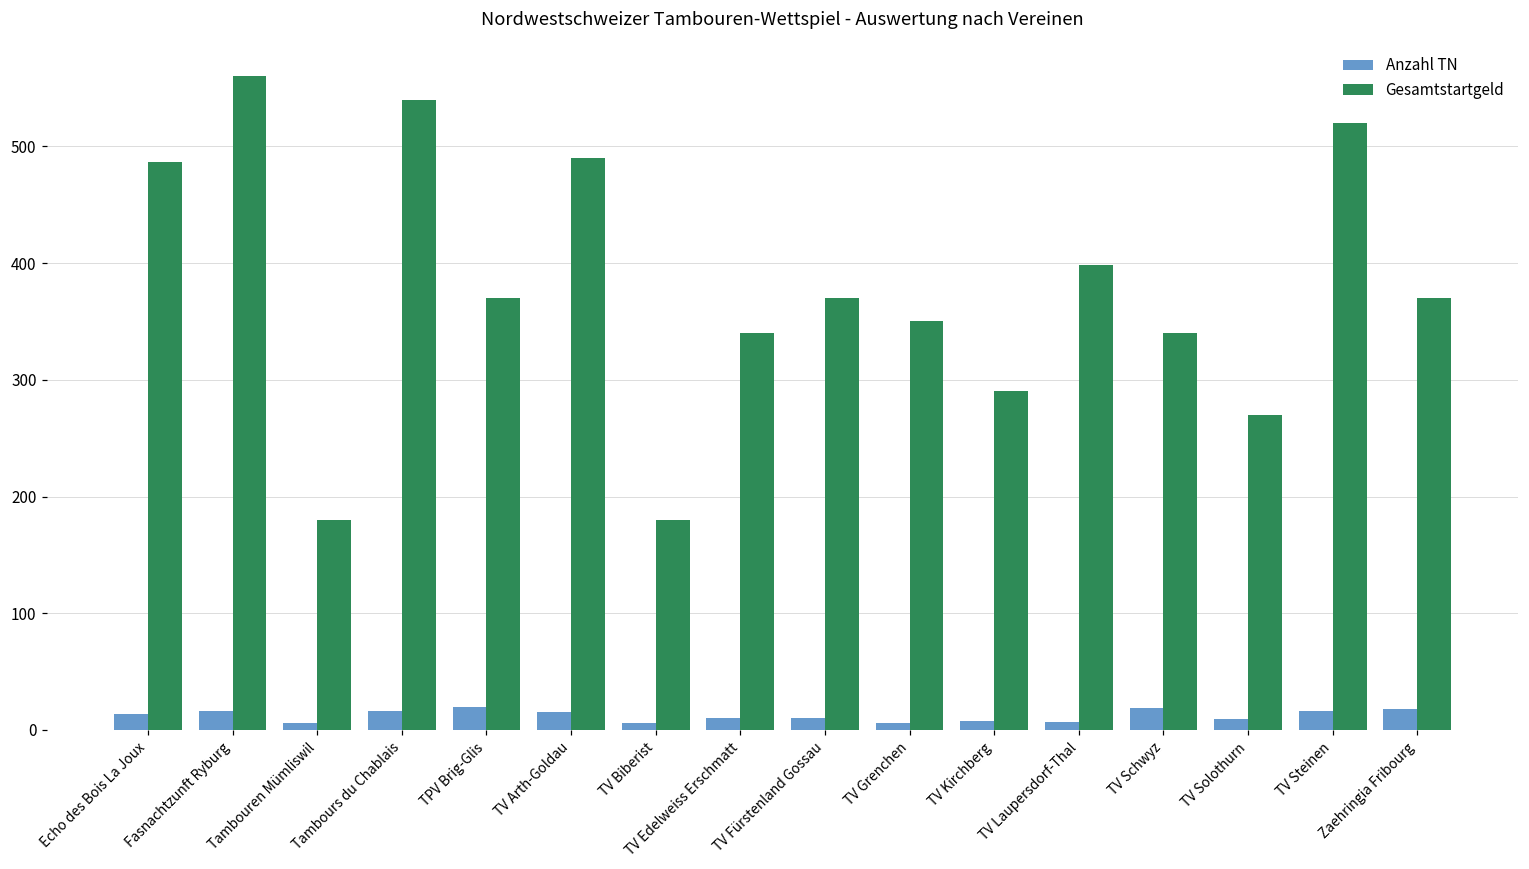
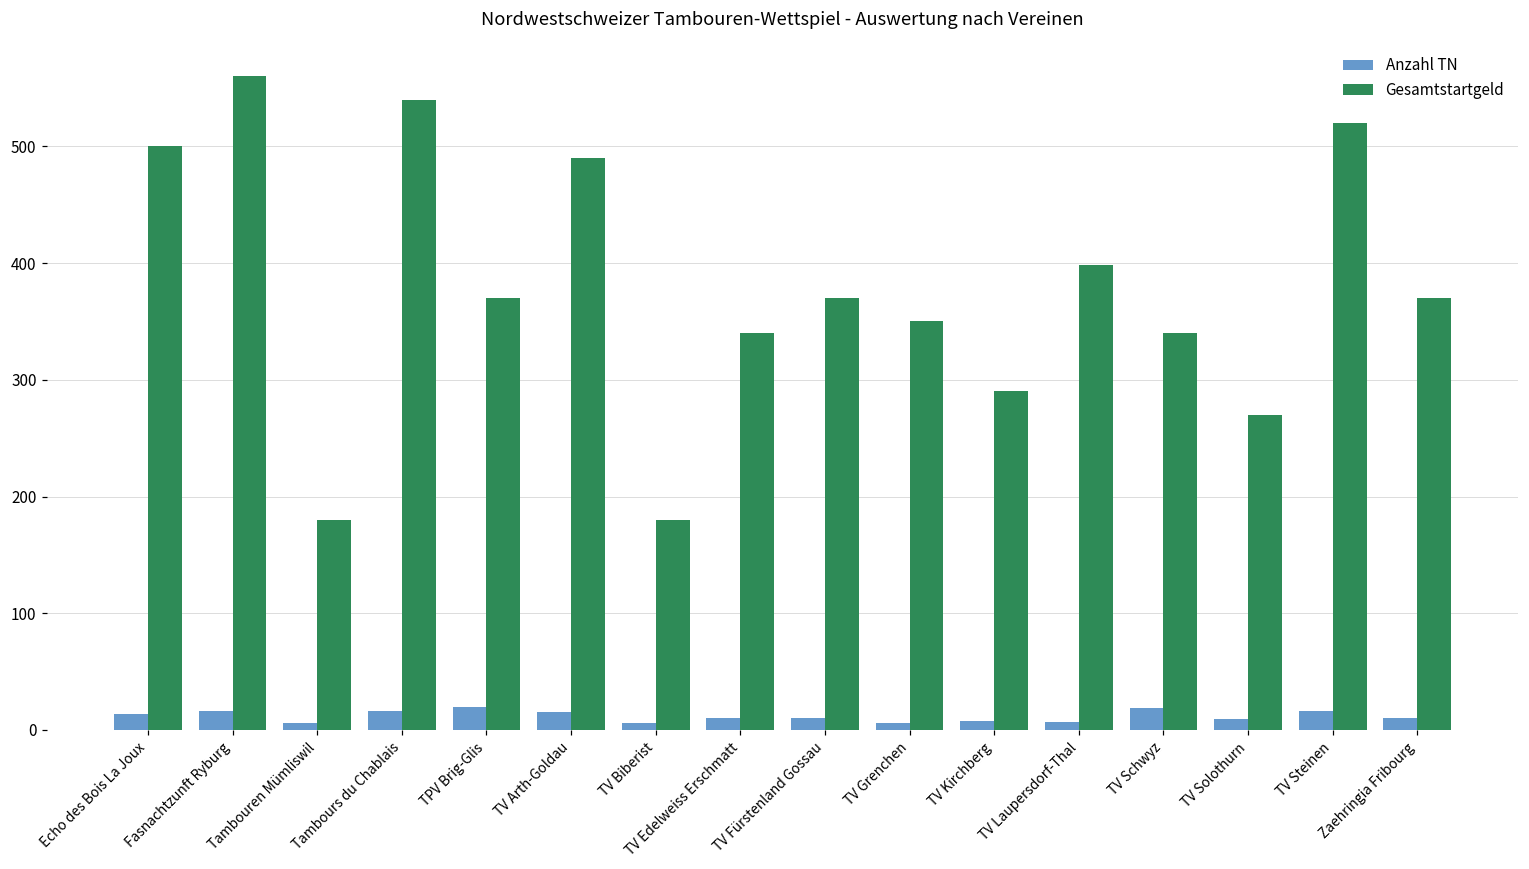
  {
    "Anzahl TN": {
      "Echo des Bois La Joux": 14,
      "Fasnachtzunft Ryburg": 16,
      "Tambouren Mümliswil": 6,
      "Tambours du Chablais": 16,
      "TPV Brig-Glis": 20,
      "TV Arth-Goldau": 15,
      "TV Biberist": 6,
      "TV Edelweiss Erschmatt": 10,
      "TV Fürstenland Gossau": 10,
      "TV Grenchen": 6,
      "TV Kirchberg": 8,
      "TV Laupersdorf-Thal": 7,
      "TV Schwyz": 19,
      "TV Solothurn": 9,
      "TV Steinen": 16,
-     "Zaehringia Fribourg": 18
+     "Zaehringia Fribourg": 10
    },
    "Gesamtstartgeld": {
-     "Echo des Bois La Joux": 487,
+     "Echo des Bois La Joux": 500,
      "Fasnachtzunft Ryburg": 560,
      "Tambouren Mümliswil": 180,
      "Tambours du Chablais": 540,
      "TPV Brig-Glis": 370,
      "TV Arth-Goldau": 490,
      "TV Biberist": 180,
      "TV Edelweiss Erschmatt": 340,
      "TV Fürstenland Gossau": 370,
      "TV Grenchen": 350,
      "TV Kirchberg": 290,
      "TV Laupersdorf-Thal": 398,
      "TV Schwyz": 340,
      "TV Solothurn": 270,
      "TV Steinen": 520,
      "Zaehringia Fribourg": 370
    }
  }
